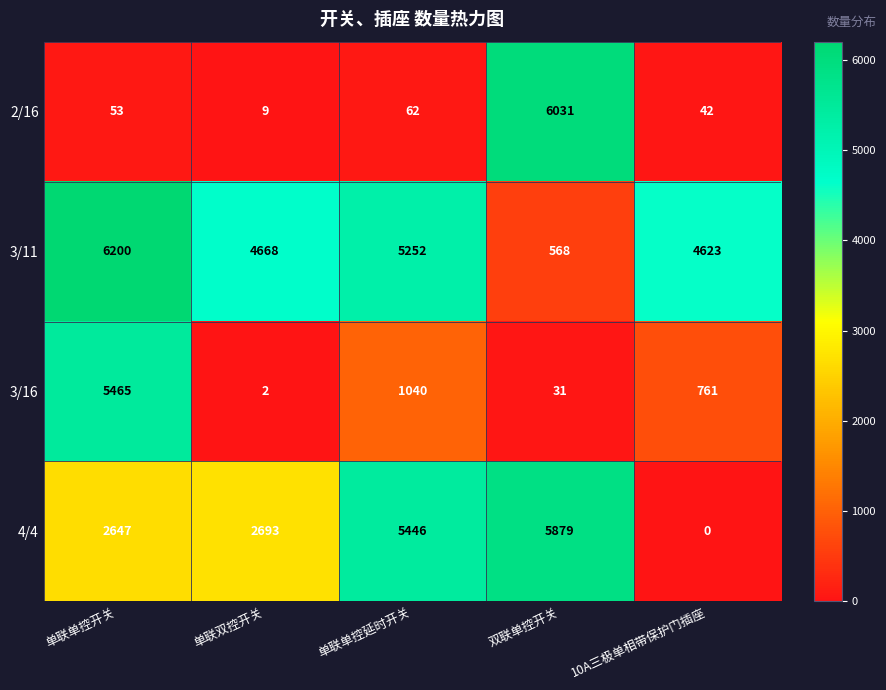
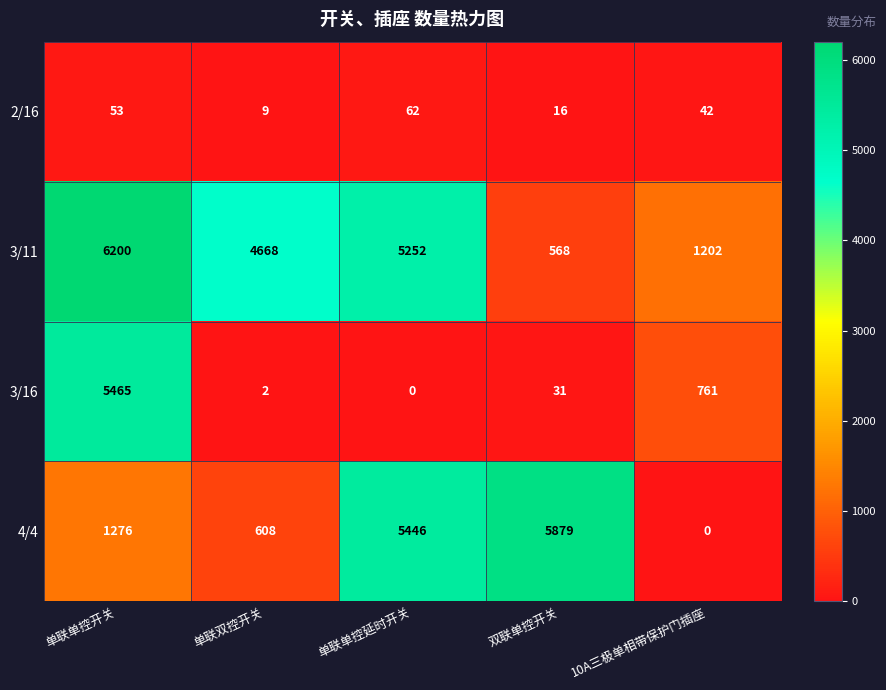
  {
    "2/16": {
      "单联单控开关": 53,
      "单联双控开关": 9,
      "单联单控延时开关": 62,
-     "双联单控开关": 6031,
+     "双联单控开关": 16,
      "10A三极单相带保护门插座": 42
    },
    "3/11": {
      "单联单控开关": 6200,
      "单联双控开关": 4668,
      "单联单控延时开关": 5252,
      "双联单控开关": 568,
-     "10A三极单相带保护门插座": 4623
+     "10A三极单相带保护门插座": 1202
    },
    "3/16": {
      "单联单控开关": 5465,
      "单联双控开关": 2,
-     "单联单控延时开关": 1040,
+     "单联单控延时开关": 0,
      "双联单控开关": 31,
      "10A三极单相带保护门插座": 761
    },
    "4/4": {
-     "单联单控开关": 2647,
-     "单联双控开关": 2693,
+     "单联单控开关": 1276,
+     "单联双控开关": 608,
      "单联单控延时开关": 5446,
      "双联单控开关": 5879,
      "10A三极单相带保护门插座": 0
    }
  }
